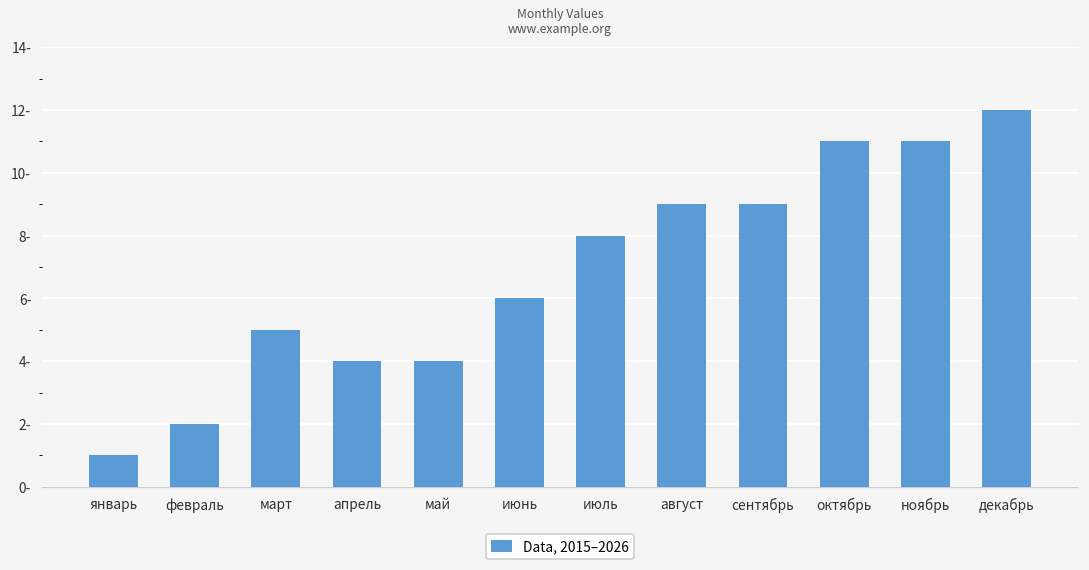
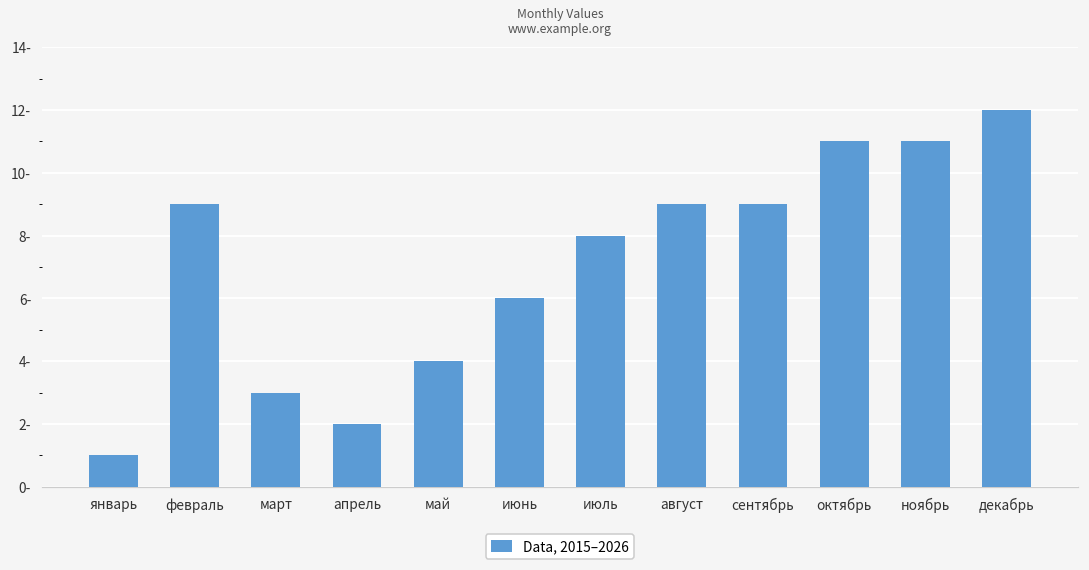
  {
    "январь": "1-",
-   "февраль": "2-",
-   "март": "5-",
-   "апрель": "4-",
+   "февраль": "9-",
+   "март": "3-",
+   "апрель": "2-",
    "май": "4-",
    "июнь": "6-",
    "июль": "8-",
    "август": "9-",
    "сентябрь": "9-",
    "октябрь": "11-",
    "ноябрь": "11-",
    "декабрь": "12-"
  }
